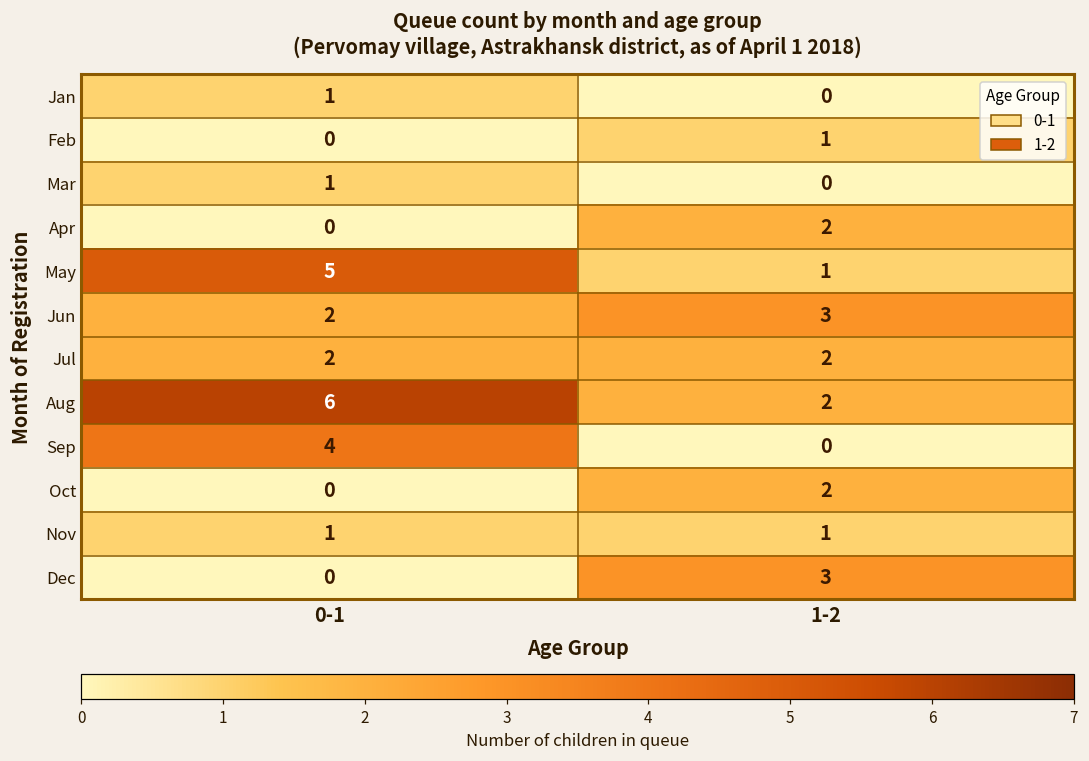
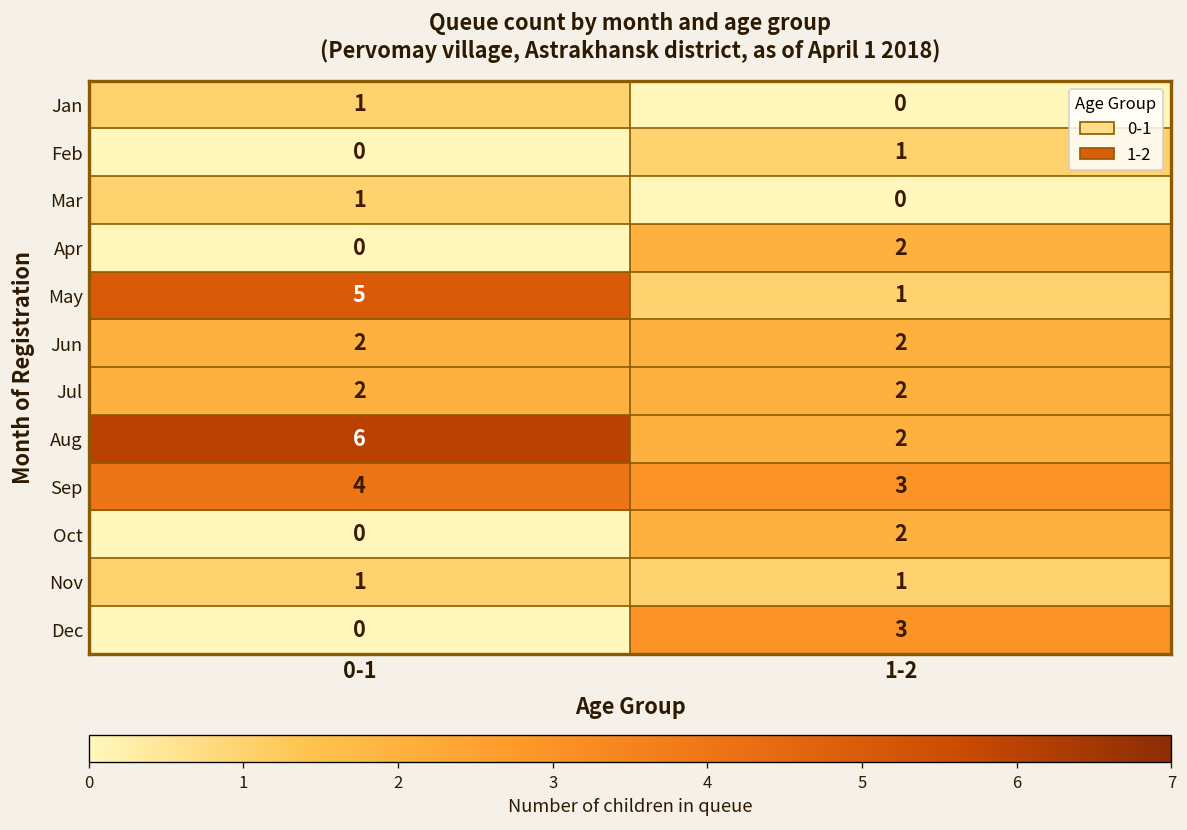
  {
    "Jan": {
      "0-1": 1,
      "1-2": 0
    },
    "Feb": {
      "0-1": 0,
      "1-2": 1
    },
    "Mar": {
      "0-1": 1,
      "1-2": 0
    },
    "Apr": {
      "0-1": 0,
      "1-2": 2
    },
    "May": {
      "0-1": 5,
      "1-2": 1
    },
    "Jun": {
      "0-1": 2,
-     "1-2": 3
+     "1-2": 2
    },
    "Jul": {
      "0-1": 2,
      "1-2": 2
    },
    "Aug": {
      "0-1": 6,
      "1-2": 2
    },
    "Sep": {
      "0-1": 4,
-     "1-2": 0
+     "1-2": 3
    },
    "Oct": {
      "0-1": 0,
      "1-2": 2
    },
    "Nov": {
      "0-1": 1,
      "1-2": 1
    },
    "Dec": {
      "0-1": 0,
      "1-2": 3
    }
  }
